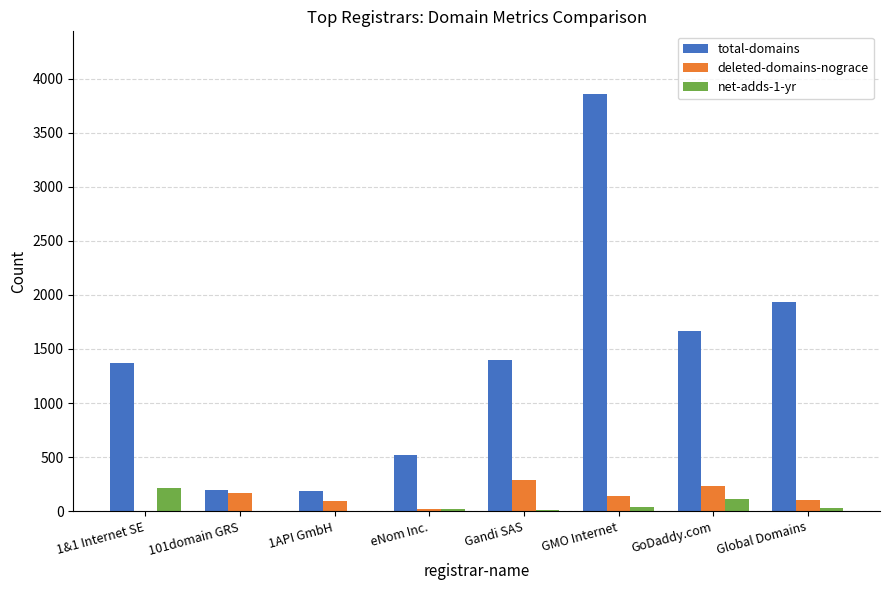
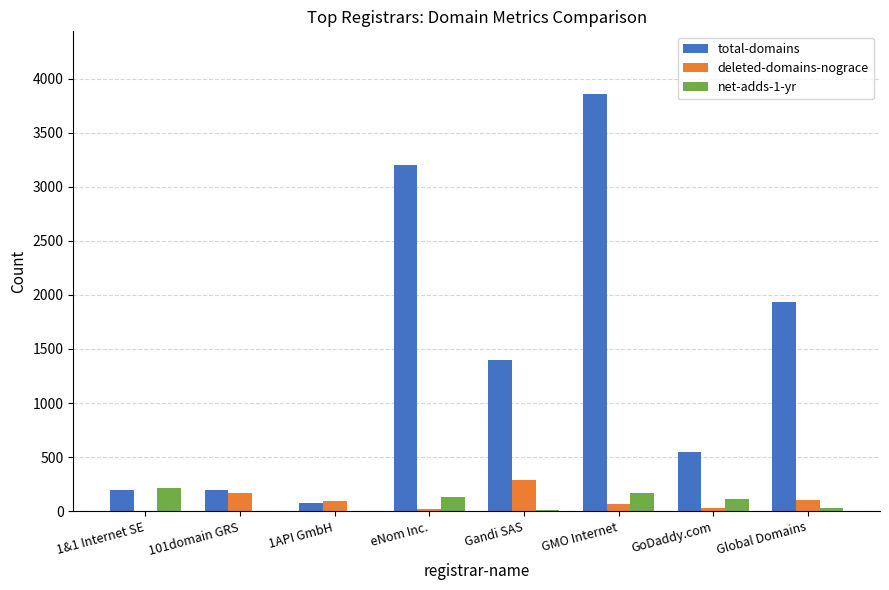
  {
    "total-domains": {
-     "1&1 Internet SE": 1370,
+     "1&1 Internet SE": 200,
      "101domain GRS": 200,
-     "1API GmbH": 190,
-     "eNom Inc.": 520,
+     "1API GmbH": 80,
+     "eNom Inc.": 3200,
      "Gandi SAS": 1400,
      "GMO Internet": 3860,
-     "GoDaddy.com": 1670,
+     "GoDaddy.com": 540,
      "Global Domains": 1940
    },
    "deleted-domains-nograce": {
      "101domain GRS": 170,
      "1API GmbH": 90,
      "Gandi SAS": 290,
-     "GMO Internet": 140,
-     "GoDaddy.com": 230,
+     "GMO Internet": 60,
+     "GoDaddy.com": 30,
      "Global Domains": 100
    },
    "net-adds-1-yr": {
      "1&1 Internet SE": 210,
-     "eNom Inc.": 20,
-     "GMO Internet": 40,
+     "eNom Inc.": 140,
+     "GMO Internet": 170,
      "GoDaddy.com": 110,
      "Global Domains": 30
    }
  }
